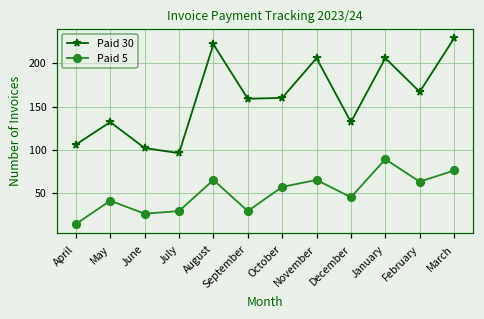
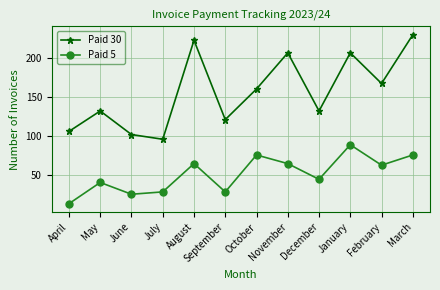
  {
    "Paid 30": {
      "April": 110,
      "May": 130,
      "June": 100,
      "July": 100,
      "August": 220,
-     "September": 160,
+     "September": 120,
      "October": 160,
      "November": 210,
      "December": 130,
      "January": 210,
      "February": 170,
      "March": 230
    },
    "Paid 5": {
      "April": 10,
      "May": 40,
      "June": 30,
      "July": 30,
      "August": 70,
      "September": 30,
-     "October": 60,
+     "October": 80,
      "November": 70,
      "December": 50,
      "January": 90,
      "February": 60,
      "March": 80
    }
  }
